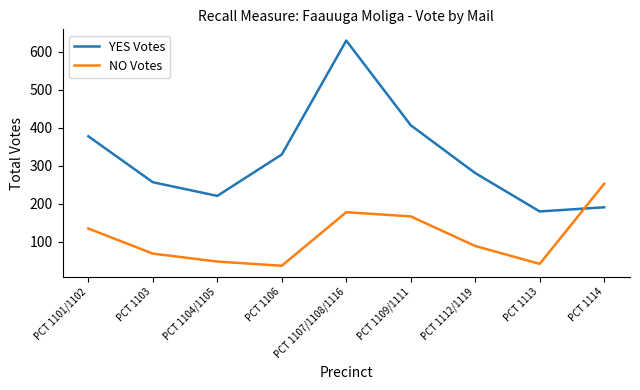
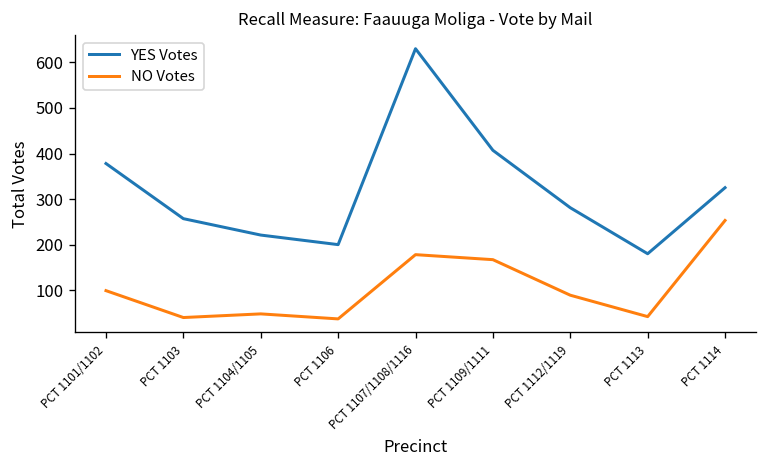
  {
    "YES Votes": {
      "PCT 1101/1102": 380,
      "PCT 1103": 260,
      "PCT 1104/1105": 220,
-     "PCT 1106": 330,
+     "PCT 1106": 200,
      "PCT 1107/1108/1116": 630,
      "PCT 1109/1111": 410,
      "PCT 1112/1119": 280,
      "PCT 1113": 180,
-     "PCT 1114": 190
+     "PCT 1114": 330
    },
    "NO Votes": {
-     "PCT 1101/1102": 140,
-     "PCT 1103": 70,
+     "PCT 1101/1102": 100,
+     "PCT 1103": 40,
      "PCT 1104/1105": 50,
      "PCT 1106": 40,
      "PCT 1107/1108/1116": 180,
      "PCT 1109/1111": 170,
      "PCT 1112/1119": 90,
      "PCT 1113": 40,
      "PCT 1114": 250
    }
  }
